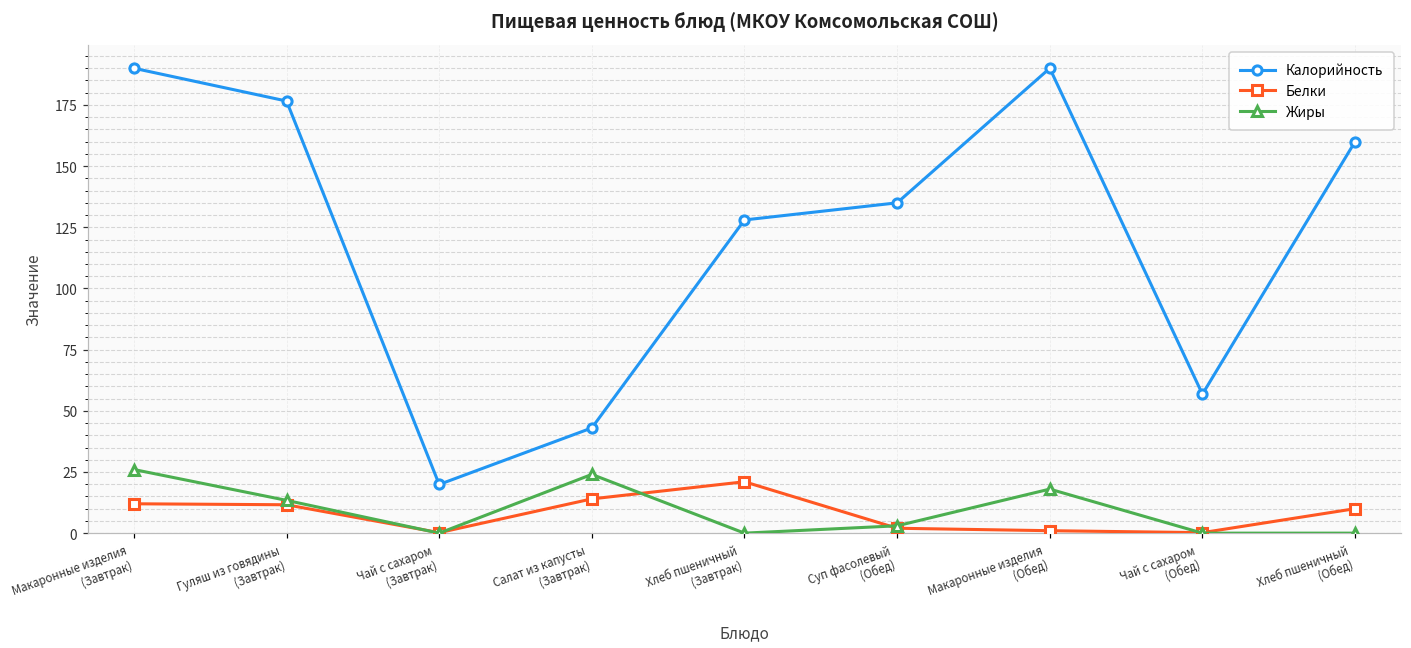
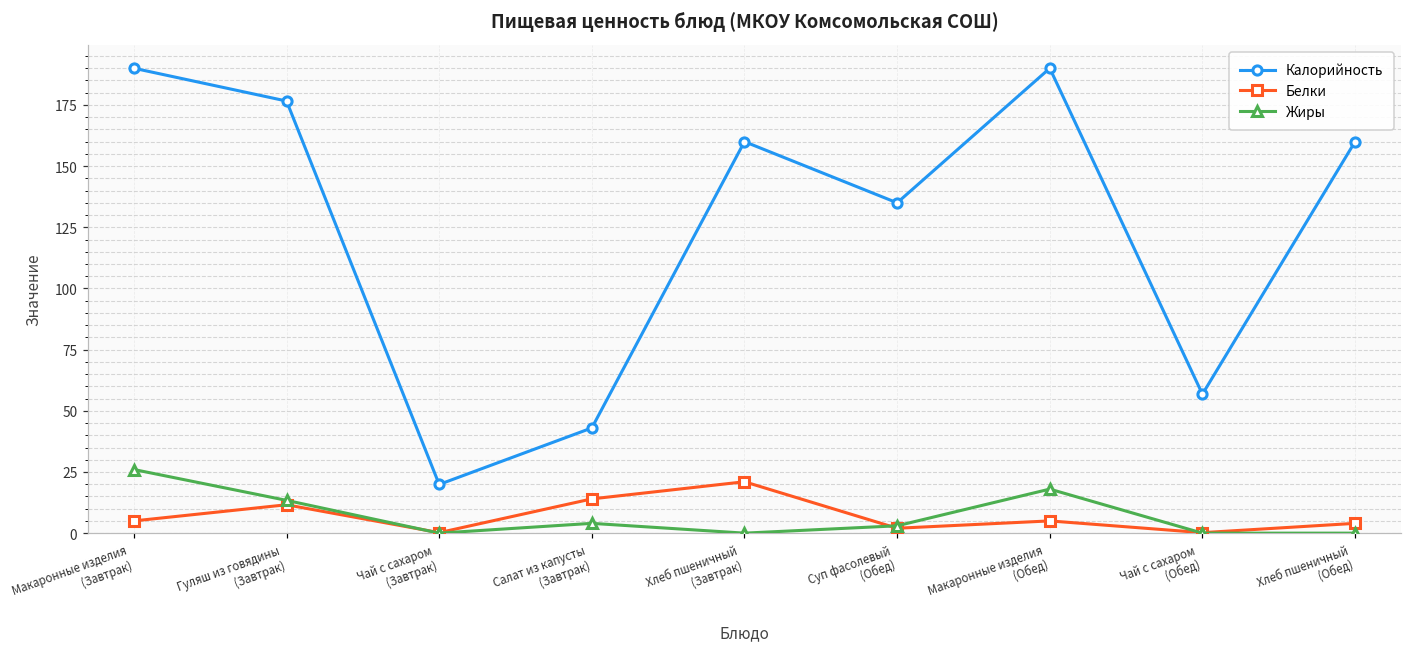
  {
    "Калорийность": {
      "Макаронные изделия (Завтрак)": 190,
      "Гуляш из говядины (Завтрак)": 177,
      "Чай с сахаром (Завтрак)": 20,
      "Салат из капусты (Завтрак)": 43,
-     "Хлеб пшеничный (Завтрак)": 128,
+     "Хлеб пшеничный (Завтрак)": 160,
      "Суп фасолевый (Обед)": 135,
      "Макаронные изделия (Обед)": 190,
      "Чай с сахаром (Обед)": 57,
      "Хлеб пшеничный (Обед)": 160
    },
    "Белки": {
-     "Макаронные изделия (Завтрак)": 12,
+     "Макаронные изделия (Завтрак)": 5,
      "Гуляш из говядины (Завтрак)": 12,
      "Салат из капусты (Завтрак)": 14,
      "Хлеб пшеничный (Завтрак)": 21,
-     "Макаронные изделия (Обед)": 1,
-     "Хлеб пшеничный (Обед)": 10
+     "Макаронные изделия (Обед)": 5,
+     "Хлеб пшеничный (Обед)": 4
    },
    "Жиры": {
      "Макаронные изделия (Завтрак)": 26,
      "Гуляш из говядины (Завтрак)": 13,
-     "Салат из капусты (Завтрак)": 24,
+     "Салат из капусты (Завтрак)": 4,
      "Хлеб пшеничный (Завтрак)": 0,
      "Макаронные изделия (Обед)": 18,
      "Хлеб пшеничный (Обед)": 0
    }
  }
